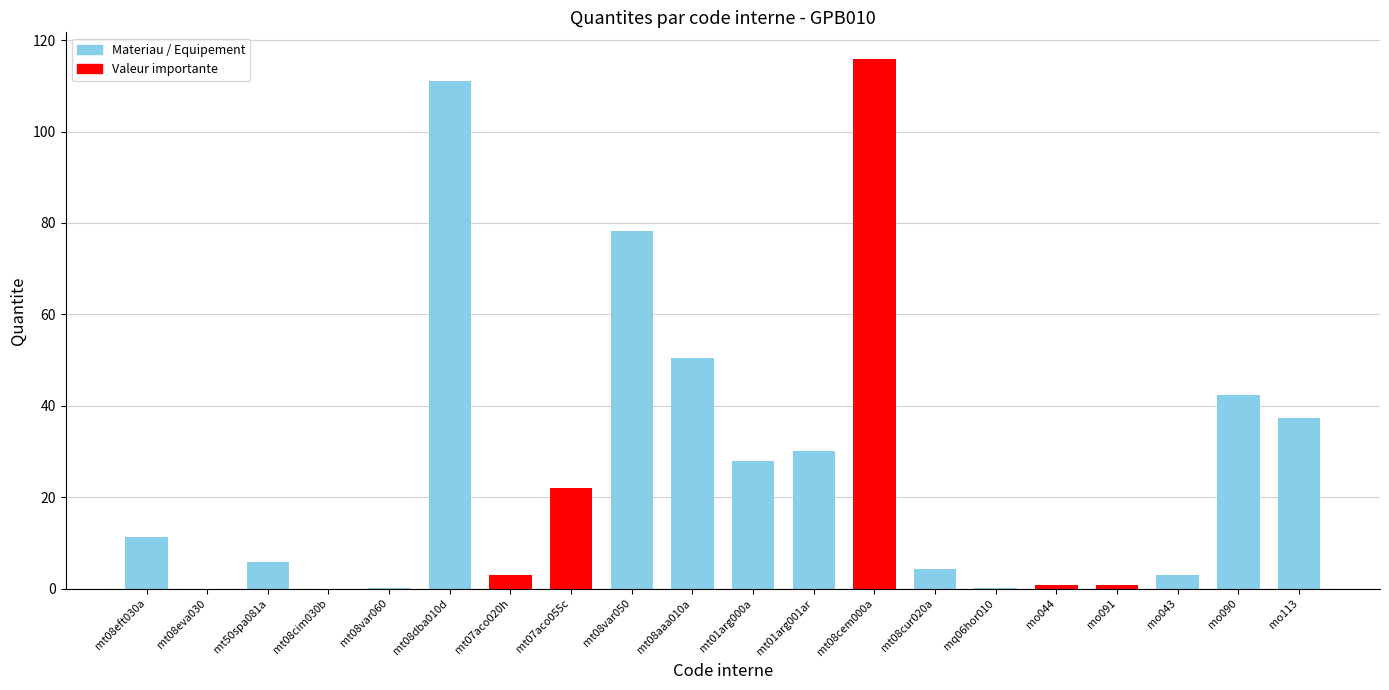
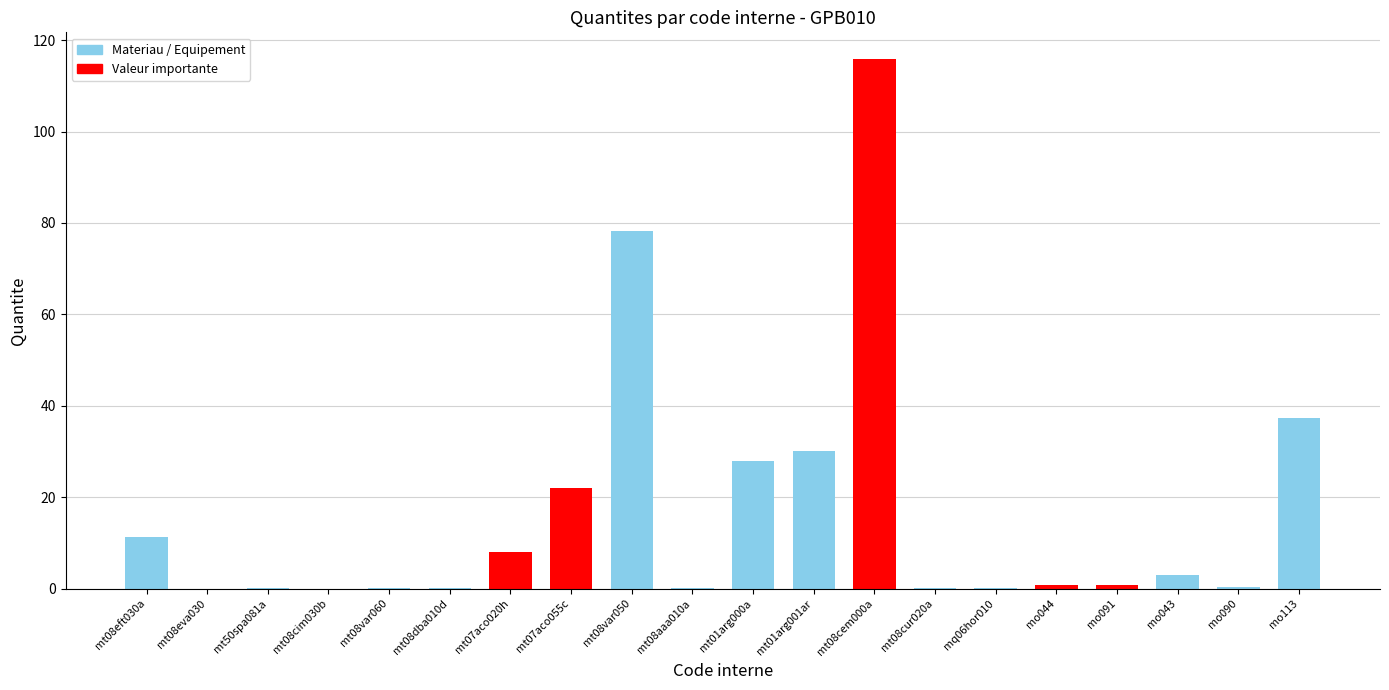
  {
    "mt08eft030a": 11,
-   "mt50spa081a": 6,
-   "mt08dba010d": 111,
-   "mt07aco020h": 3,
+   "mt50spa081a": 0,
+   "mt08dba010d": 0,
+   "mt07aco020h": 8,
    "mt07aco055c": 22,
    "mt08var050": 78,
-   "mt08aaa010a": 50,
+   "mt08aaa010a": 0,
    "mt01arg000a": 28,
    "mt01arg001ar": 30,
    "mt08cem000a": 116,
-   "mt08cur020a": 4,
+   "mt08cur020a": 0,
    "mo044": 1,
    "mo091": 1,
    "mo043": 3,
-   "mo090": 42,
+   "mo090": 0,
    "mo113": 37
  }
